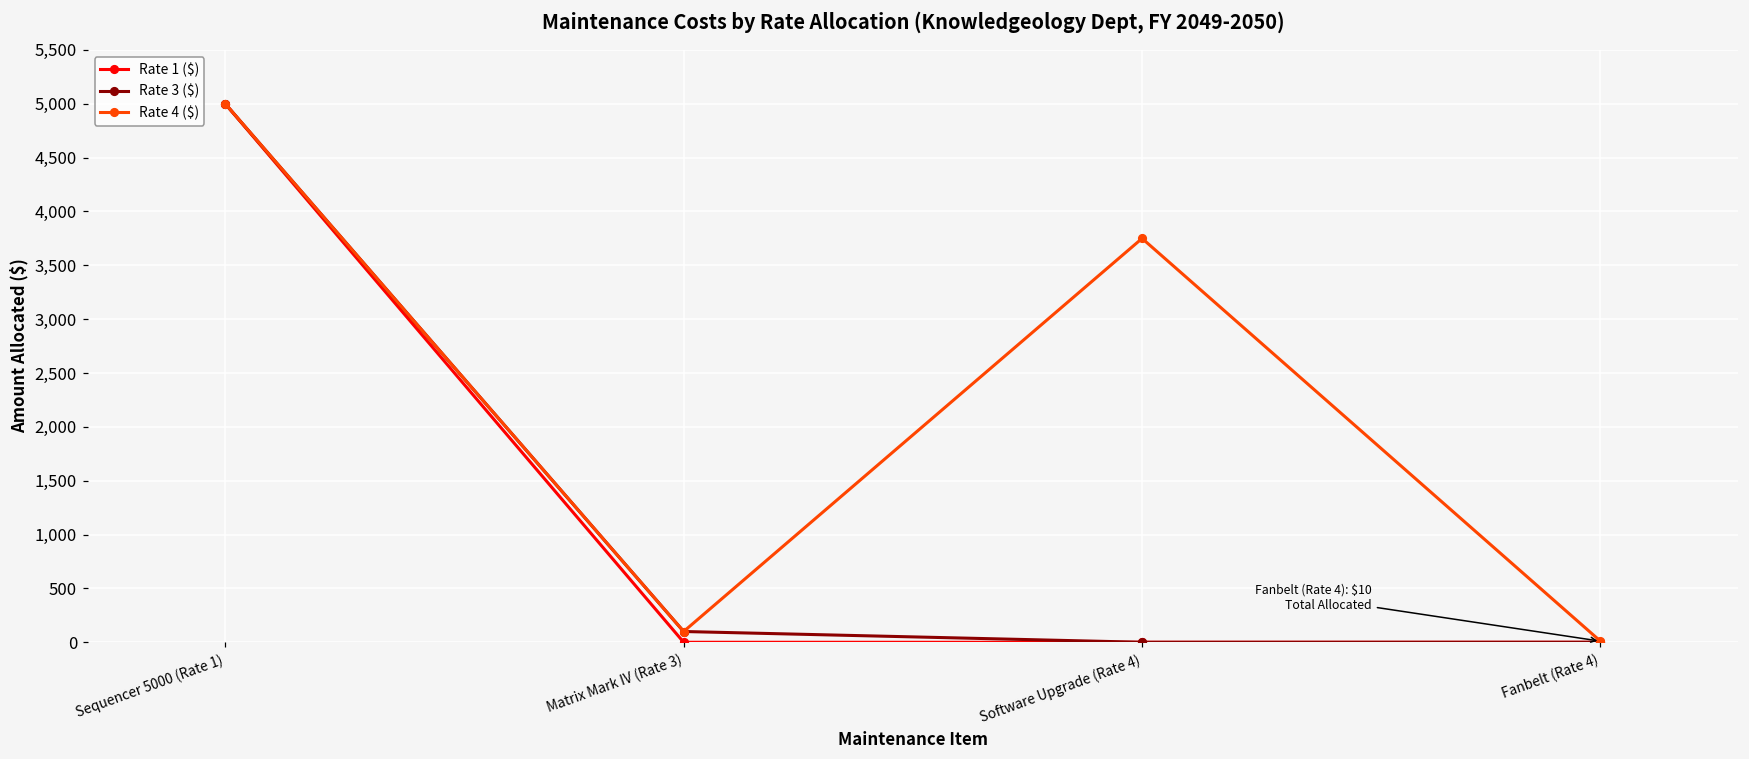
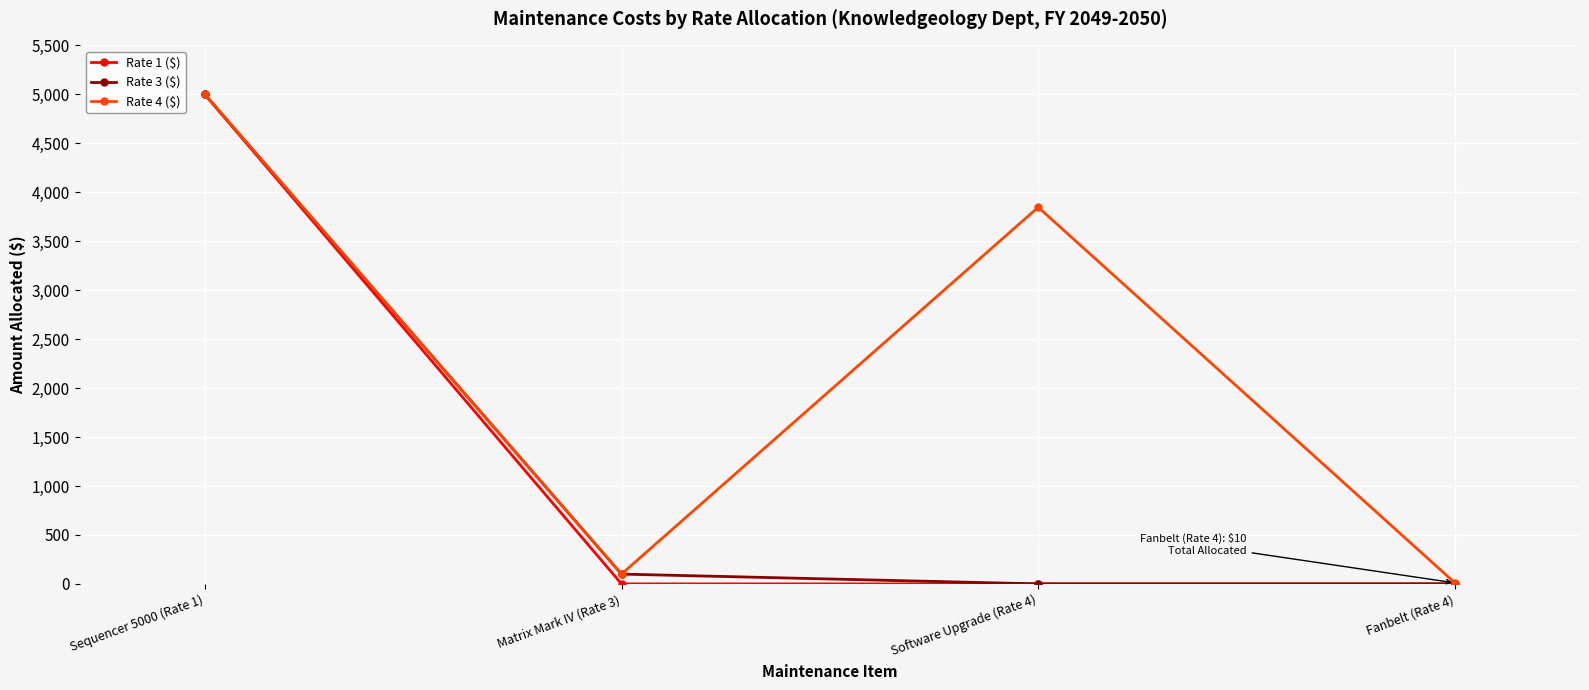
  {
    "Rate 1 ($)": {
      "Matrix Mark IV (Rate 3)": "0"
    },
    "Rate 4 ($)": {
-     "Software Upgrade (Rate 4)": "3,750"
+     "Software Upgrade (Rate 4)": "3,850"
    }
  }
